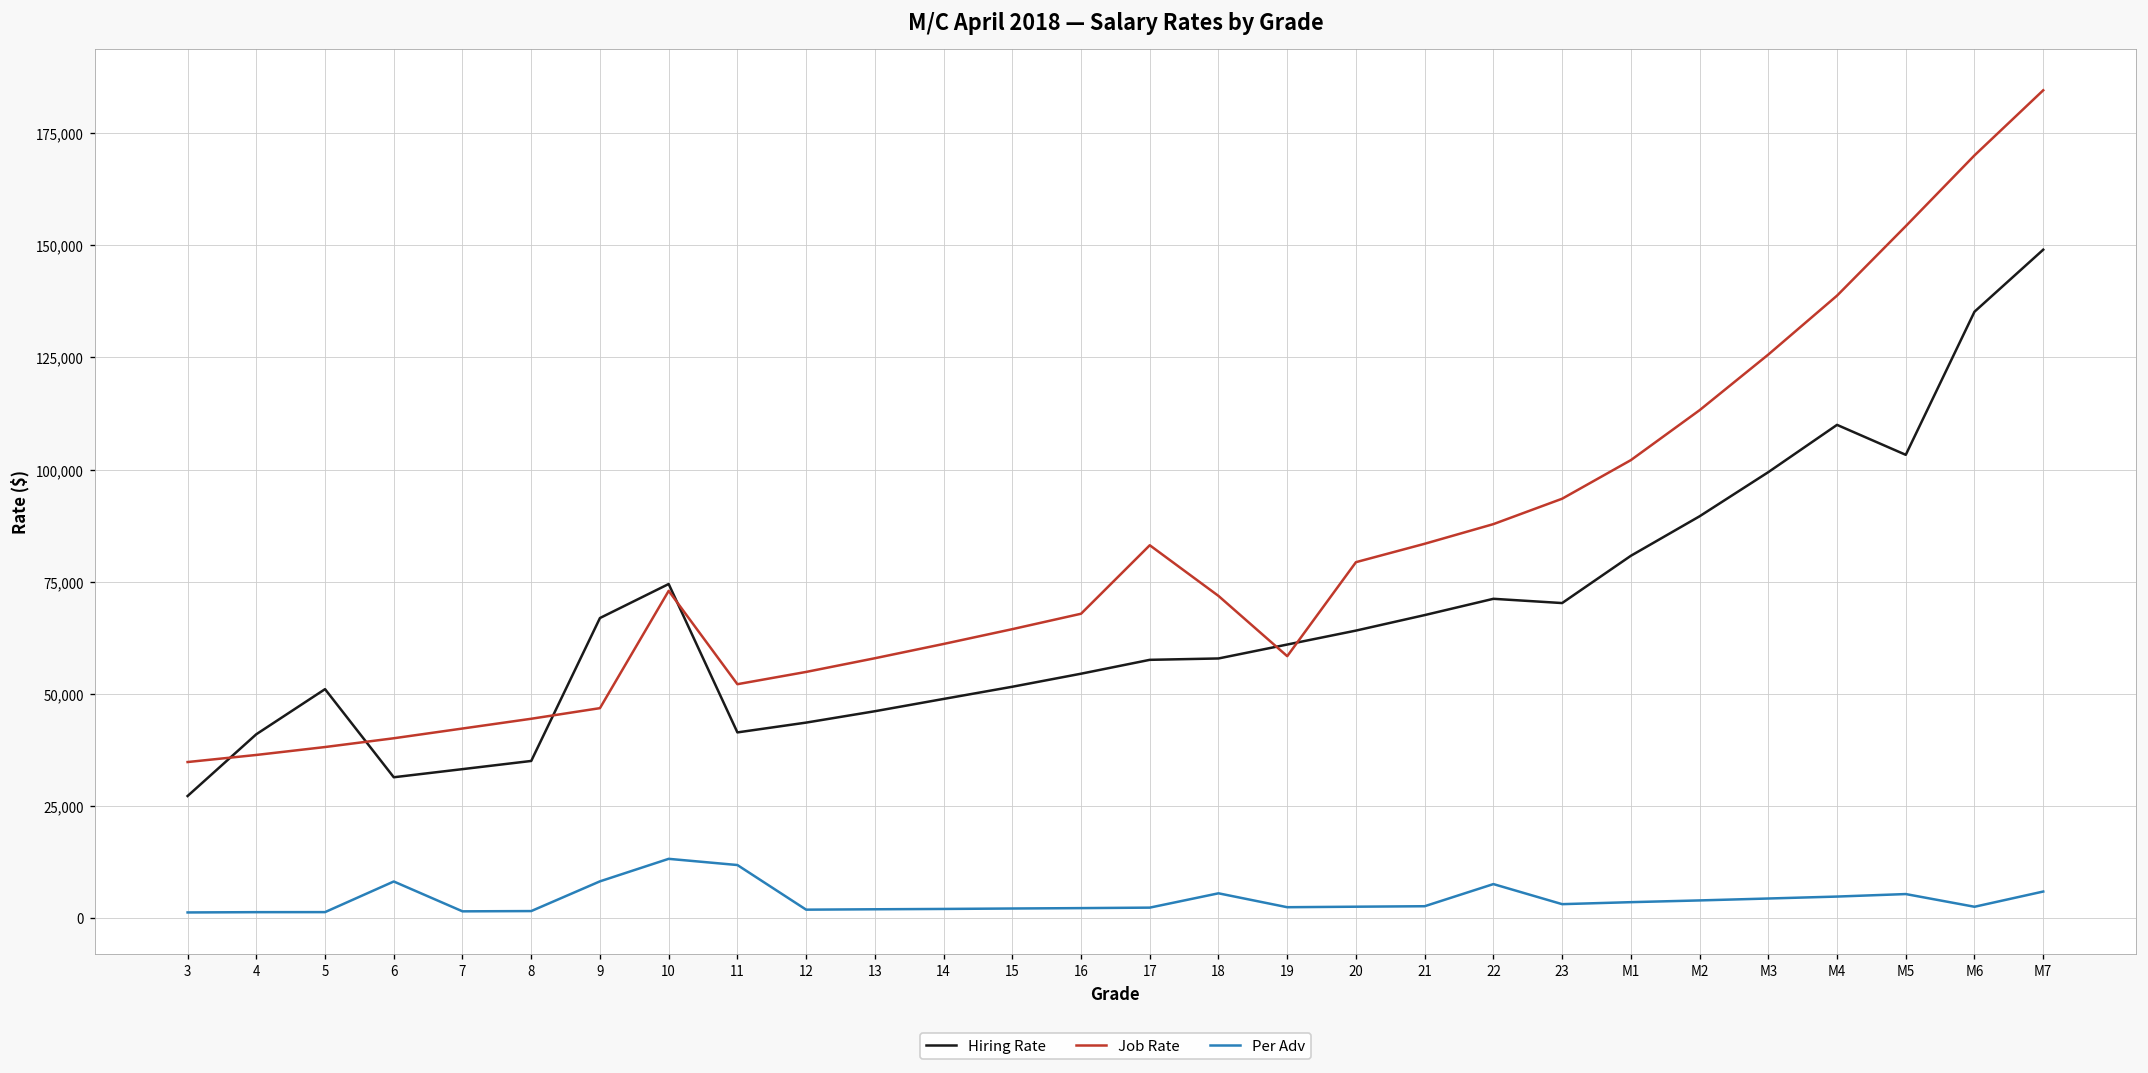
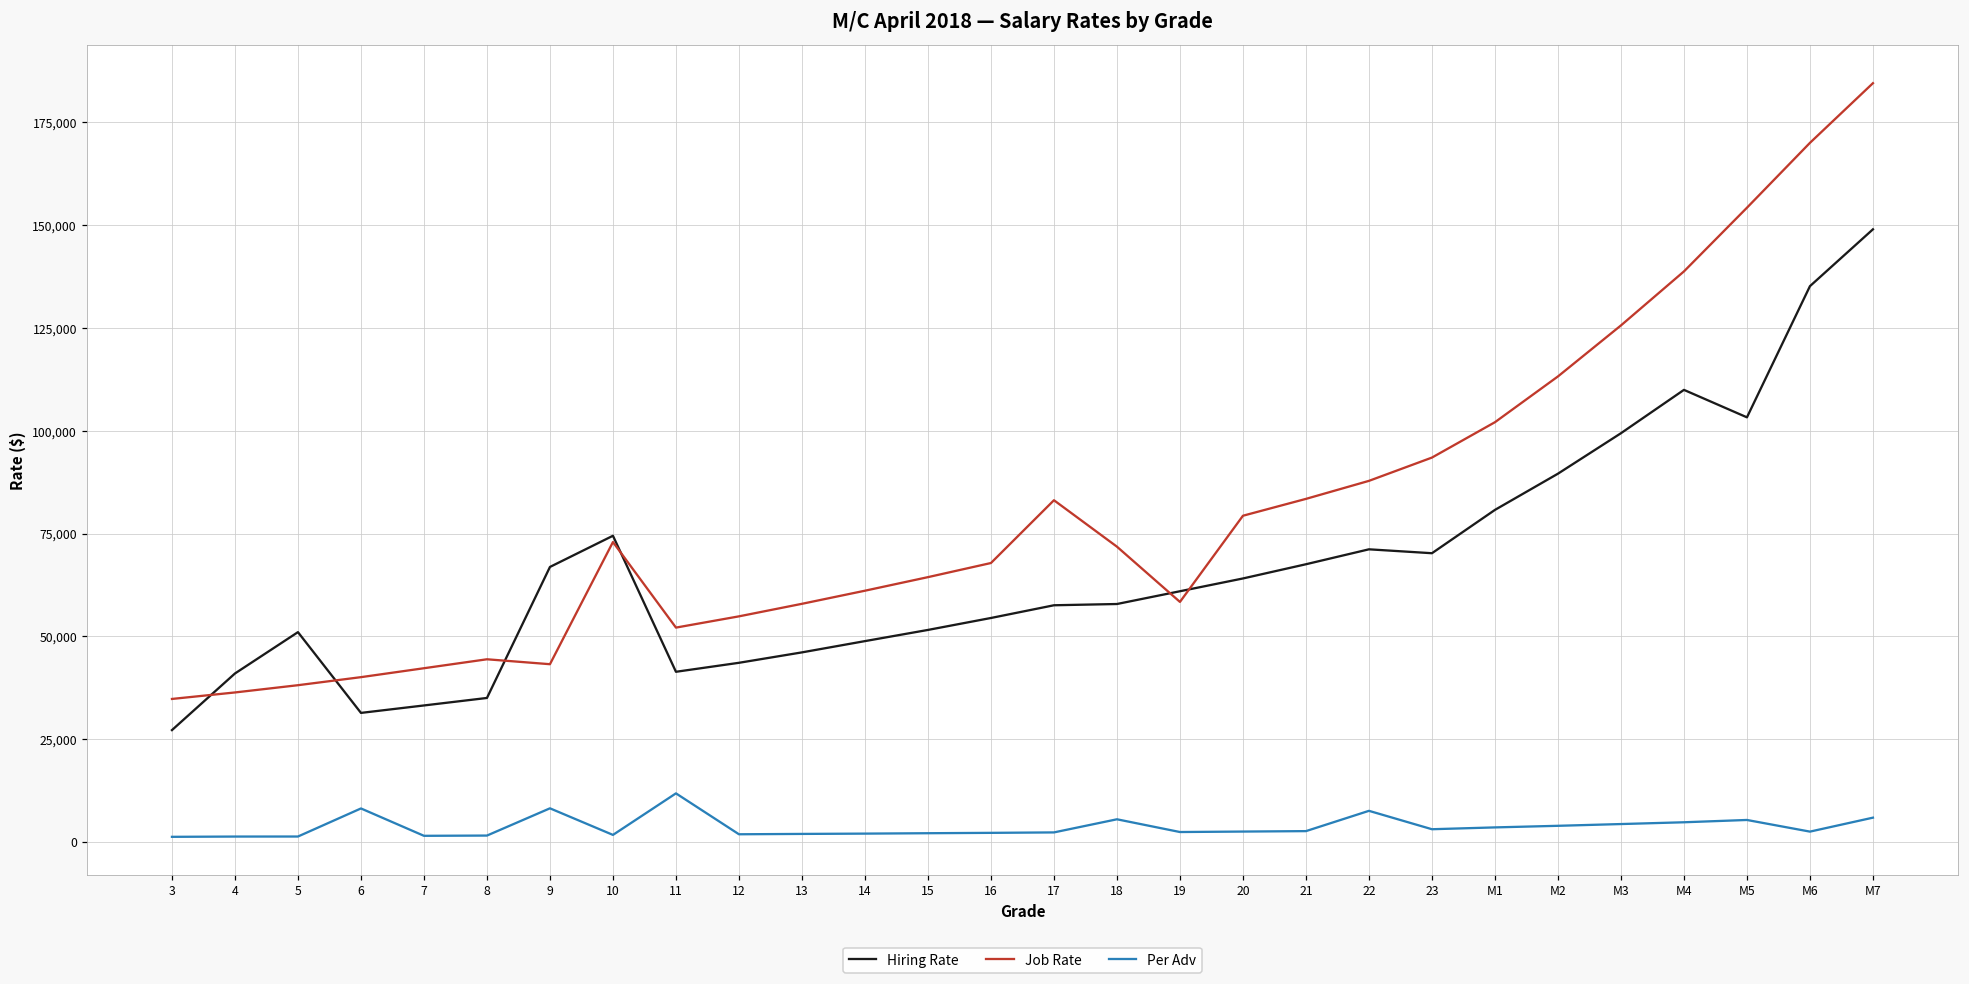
  {
    "Hiring Rate": {
      "3": "27,000",
      "4": "41,000",
      "5": "51,000",
      "6": "31,000",
      "7": "33,000",
      "8": "35,000",
      "9": "67,000",
      "10": "74,000",
      "11": "41,000",
      "12": "44,000",
      "13": "46,000",
      "14": "49,000",
      "15": "52,000",
      "16": "54,000",
      "17": "58,000",
      "18": "58,000",
      "19": "61,000",
      "20": "64,000",
      "21": "68,000",
      "22": "71,000",
      "23": "70,000",
      "M1": "81,000",
      "M2": "90,000",
      "M3": "99,000",
      "M4": "110,000",
      "M5": "103,000",
      "M6": "135,000",
      "M7": "149,000"
    },
    "Job Rate": {
      "3": "35,000",
      "4": "36,000",
      "5": "38,000",
      "6": "40,000",
      "7": "42,000",
      "8": "44,000",
-     "9": "47,000",
+     "9": "43,000",
      "10": "73,000",
      "11": "52,000",
      "12": "55,000",
      "13": "58,000",
      "14": "61,000",
      "15": "64,000",
      "16": "68,000",
      "17": "83,000",
      "18": "72,000",
      "19": "58,000",
      "20": "79,000",
      "21": "83,000",
      "22": "88,000",
      "23": "93,000",
      "M1": "102,000",
      "M2": "113,000",
      "M3": "126,000",
      "M4": "139,000",
      "M5": "154,000",
      "M6": "170,000",
      "M7": "185,000"
    },
    "Per Adv": {
      "3": "1,000",
      "4": "1,000",
      "5": "1,000",
      "6": "8,000",
      "7": "2,000",
      "8": "2,000",
      "9": "8,000",
-     "10": "13,000",
+     "10": "2,000",
      "11": "12,000",
      "12": "2,000",
      "13": "2,000",
      "14": "2,000",
      "15": "2,000",
      "16": "2,000",
      "17": "2,000",
      "18": "6,000",
      "19": "2,000",
      "20": "3,000",
      "21": "3,000",
      "22": "8,000",
      "23": "3,000",
      "M1": "4,000",
      "M2": "4,000",
      "M3": "4,000",
      "M4": "5,000",
      "M5": "5,000",
      "M6": "3,000",
      "M7": "6,000"
    }
  }
